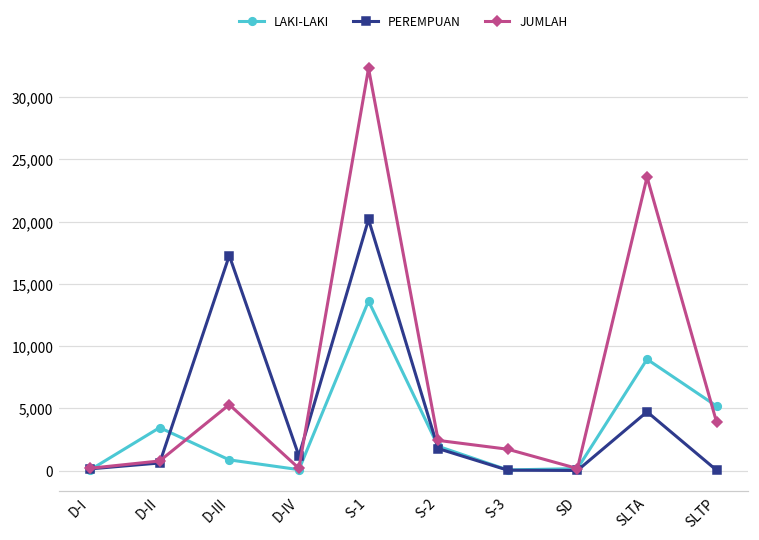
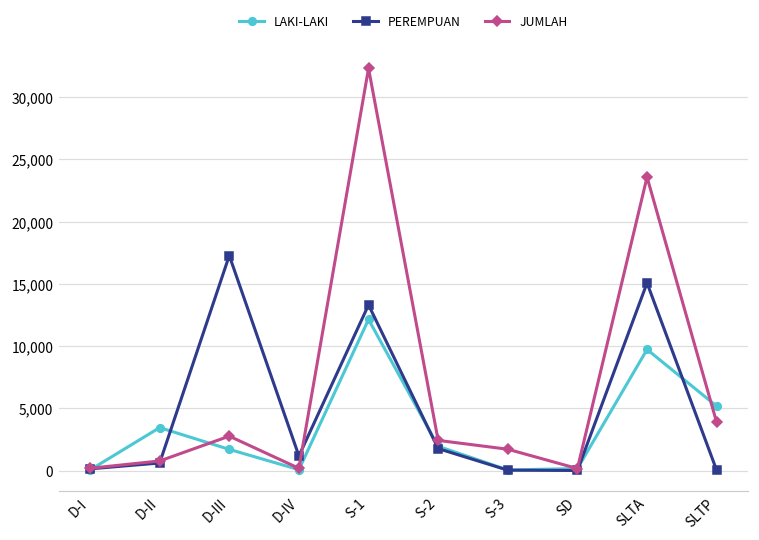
  {
    "LAKI-LAKI": {
      "D-II": "3,400",
-     "D-III": "900",
-     "S-1": "13,600",
-     "SLTA": "8,900",
+     "D-III": "1,700",
+     "S-1": "12,100",
+     "SLTA": "9,700",
      "SLTP": "5,200"
    },
    "PEREMPUAN": {
      "D-III": "17,300",
      "D-IV": "1,200",
-     "S-1": "20,200",
-     "SLTA": "4,700",
+     "S-1": "13,300",
+     "SLTA": "15,100",
      "SLTP": "0"
    },
    "JUMLAH": {
-     "D-III": "5,300",
+     "D-III": "2,800",
      "S-1": "32,300",
      "S-2": "2,400",
      "S-3": "1,700",
      "SLTA": "23,600",
      "SLTP": "3,900"
    }
  }
